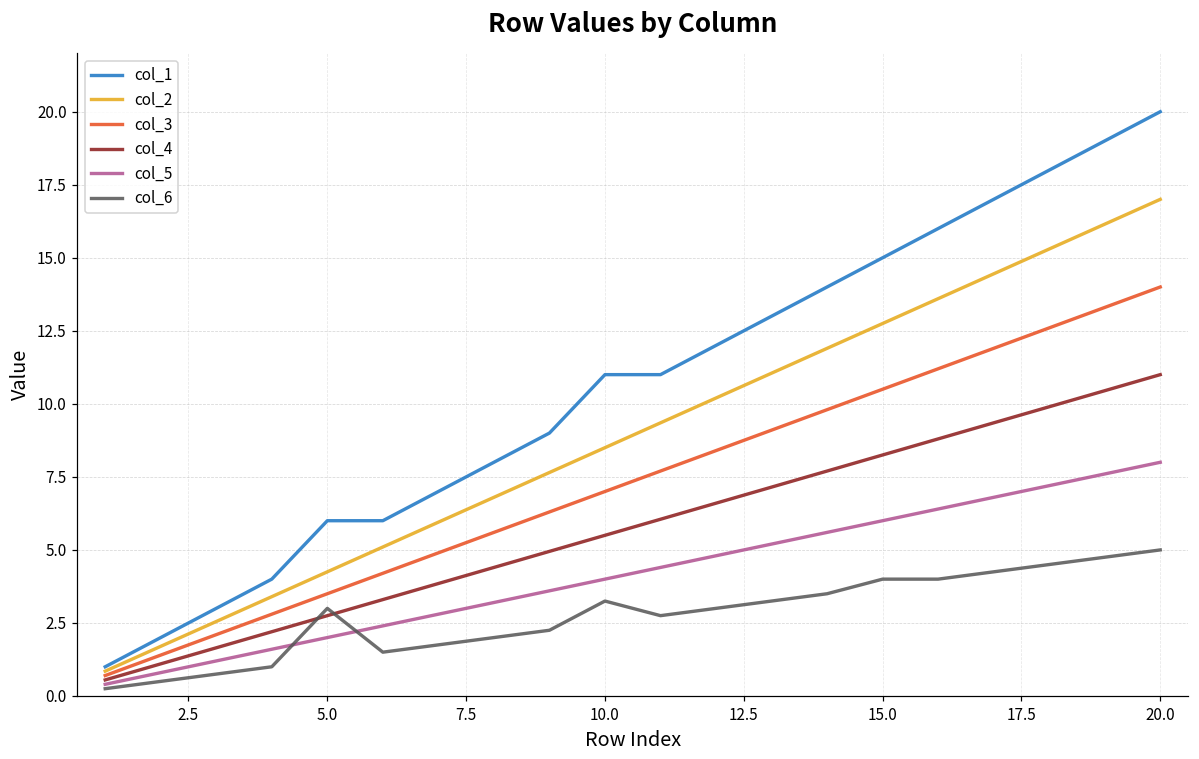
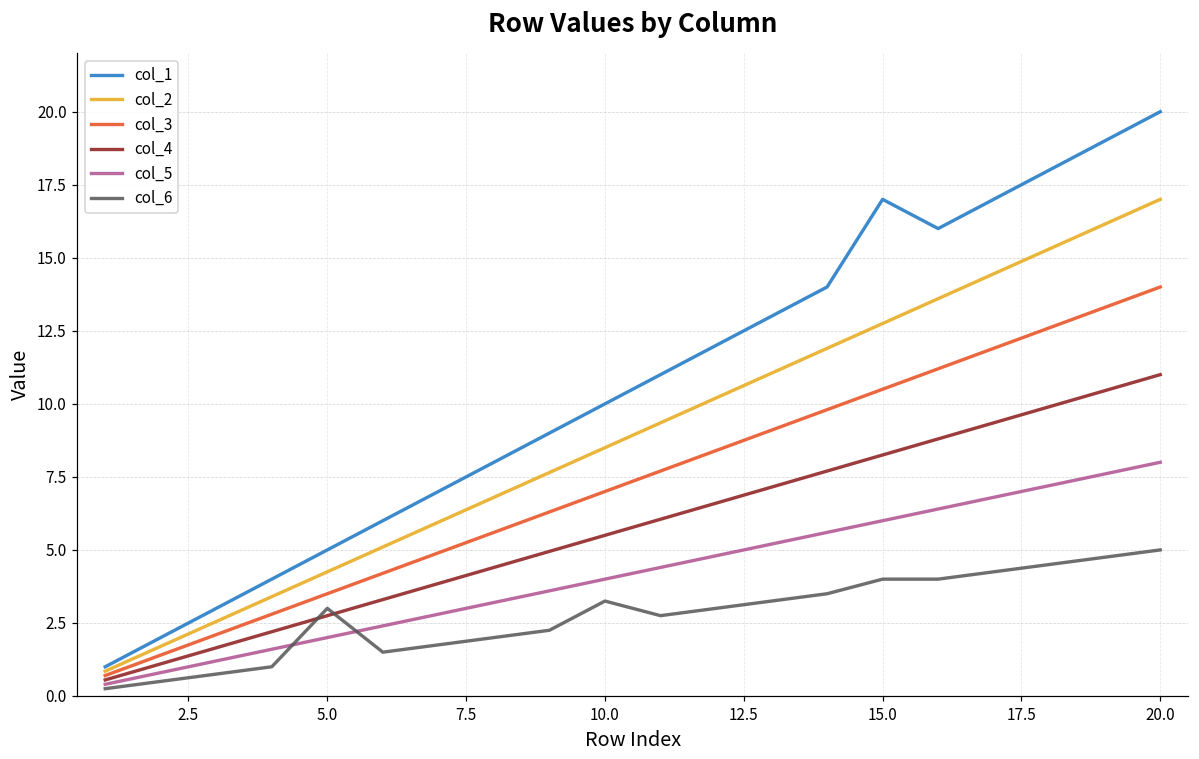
  {
    "col_1": {
-     "5.0": 6,
-     "10.0": 11,
-     "15.0": 15,
+     "5.0": 5,
+     "10.0": 10,
+     "15.0": 17,
      "20.0": 20
    },
    "col_2": {
      "5.0": 4.3,
      "10.0": 8.5,
      "15.0": 12.8,
      "20.0": 17
    },
    "col_3": {
      "5.0": 3.5,
      "10.0": 7,
      "15.0": 10.5,
      "20.0": 14
    },
    "col_4": {
      "5.0": 2.8,
      "10.0": 5.5,
      "15.0": 8.3,
      "20.0": 11
    },
    "col_5": {
      "5.0": 2,
      "10.0": 4,
      "15.0": 6,
      "20.0": 8
    },
    "col_6": {
      "5.0": 3,
      "10.0": 3.3,
      "15.0": 4,
      "20.0": 5
    }
  }
